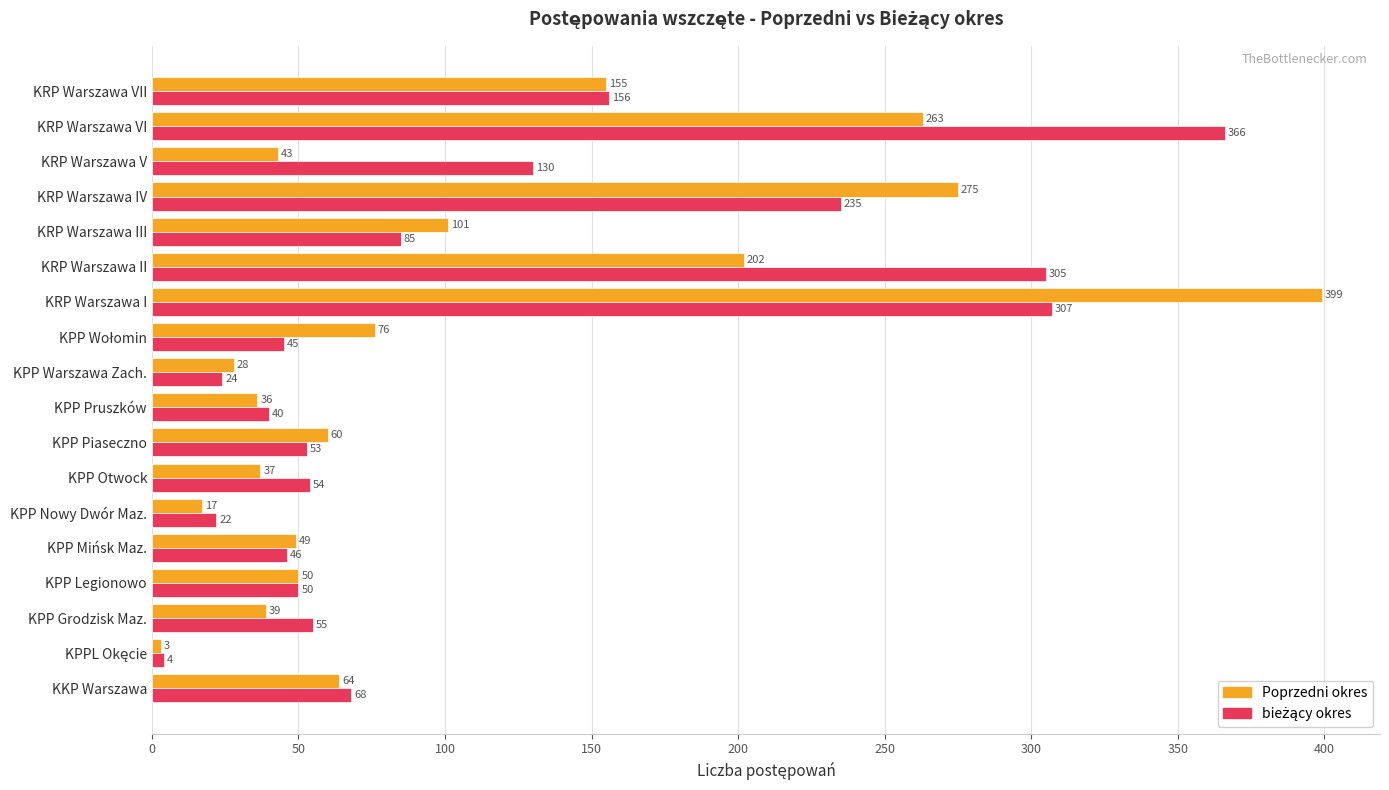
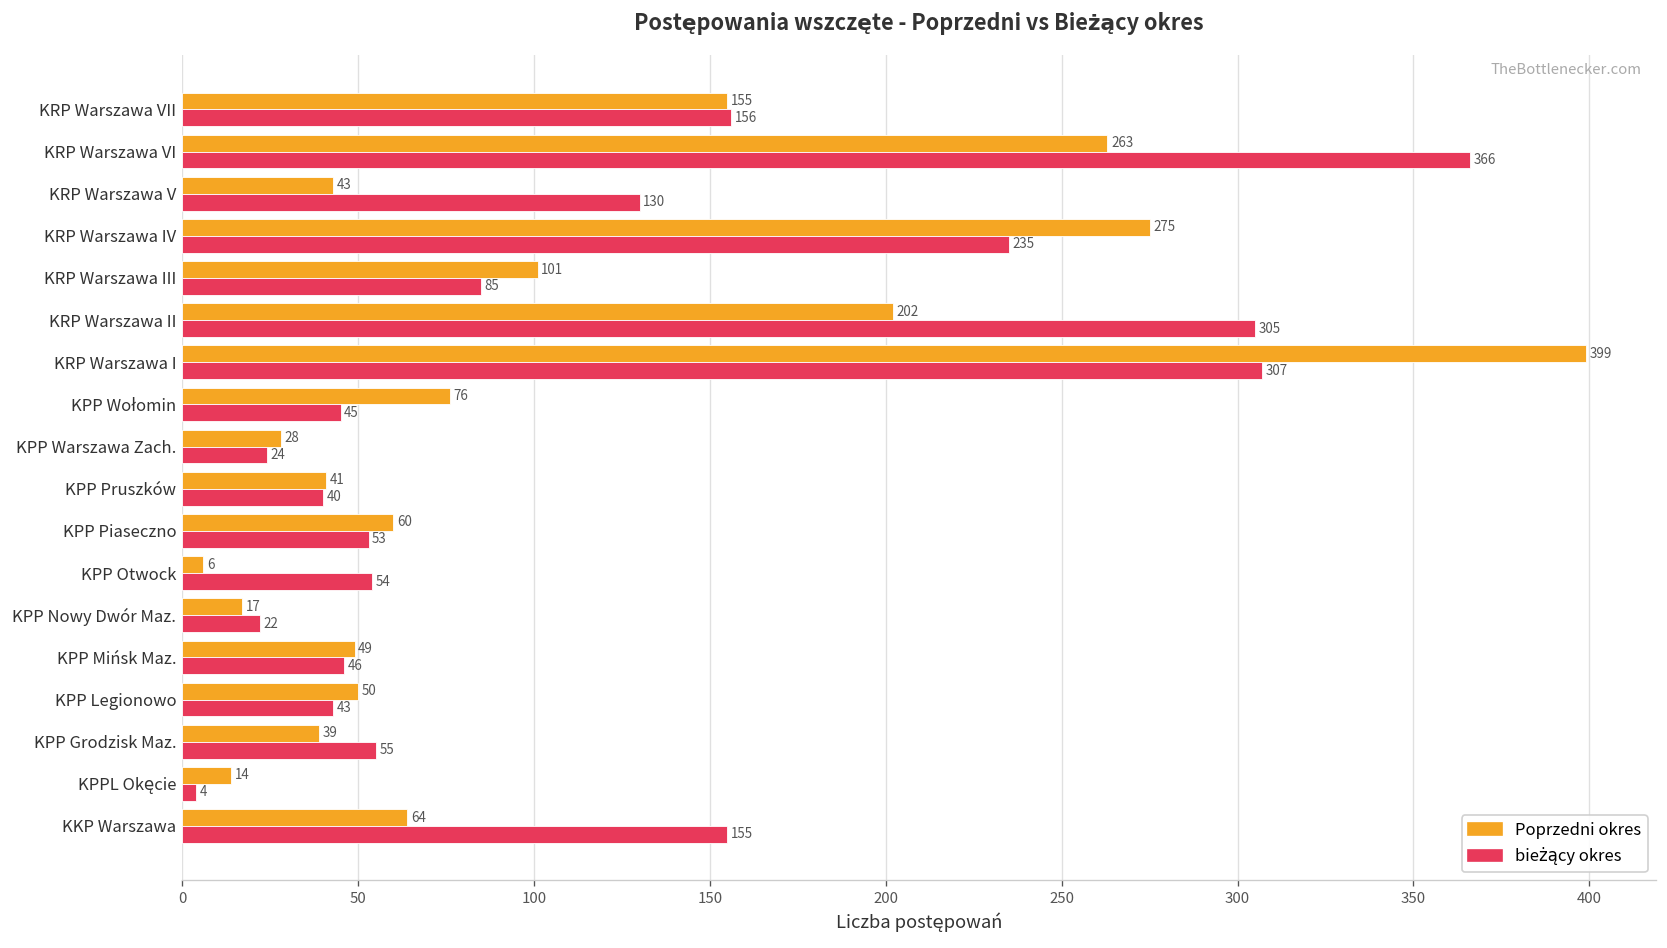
  {
    "Poprzedni okres": {
      "KRP Warszawa VII": 155,
      "KRP Warszawa VI": 263,
      "KRP Warszawa V": 43,
      "KRP Warszawa IV": 275,
      "KRP Warszawa III": 101,
      "KRP Warszawa II": 202,
      "KRP Warszawa I": 399,
      "KPP Wołomin": 76,
      "KPP Warszawa Zach.": 28,
-     "KPP Pruszków": 36,
+     "KPP Pruszków": 41,
      "KPP Piaseczno": 60,
-     "KPP Otwock": 37,
+     "KPP Otwock": 6,
      "KPP Nowy Dwór Maz.": 17,
      "KPP Mińsk Maz.": 49,
      "KPP Legionowo": 50,
      "KPP Grodzisk Maz.": 39,
-     "KPPL Okęcie": 3,
+     "KPPL Okęcie": 14,
      "KKP Warszawa": 64
    },
    "bieżący okres": {
      "KRP Warszawa VII": 156,
      "KRP Warszawa VI": 366,
      "KRP Warszawa V": 130,
      "KRP Warszawa IV": 235,
      "KRP Warszawa III": 85,
      "KRP Warszawa II": 305,
      "KRP Warszawa I": 307,
      "KPP Wołomin": 45,
      "KPP Warszawa Zach.": 24,
      "KPP Pruszków": 40,
      "KPP Piaseczno": 53,
      "KPP Otwock": 54,
      "KPP Nowy Dwór Maz.": 22,
      "KPP Mińsk Maz.": 46,
-     "KPP Legionowo": 50,
+     "KPP Legionowo": 43,
      "KPP Grodzisk Maz.": 55,
      "KPPL Okęcie": 4,
-     "KKP Warszawa": 68
+     "KKP Warszawa": 155
    }
  }
